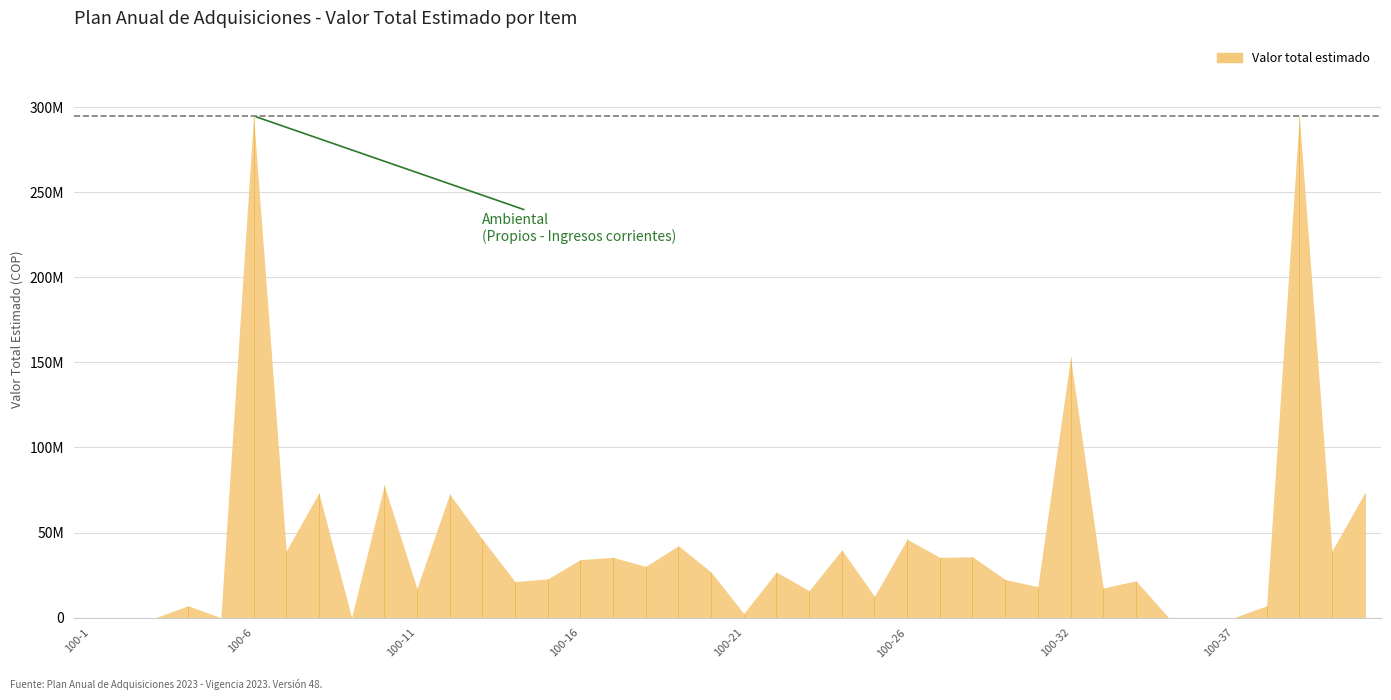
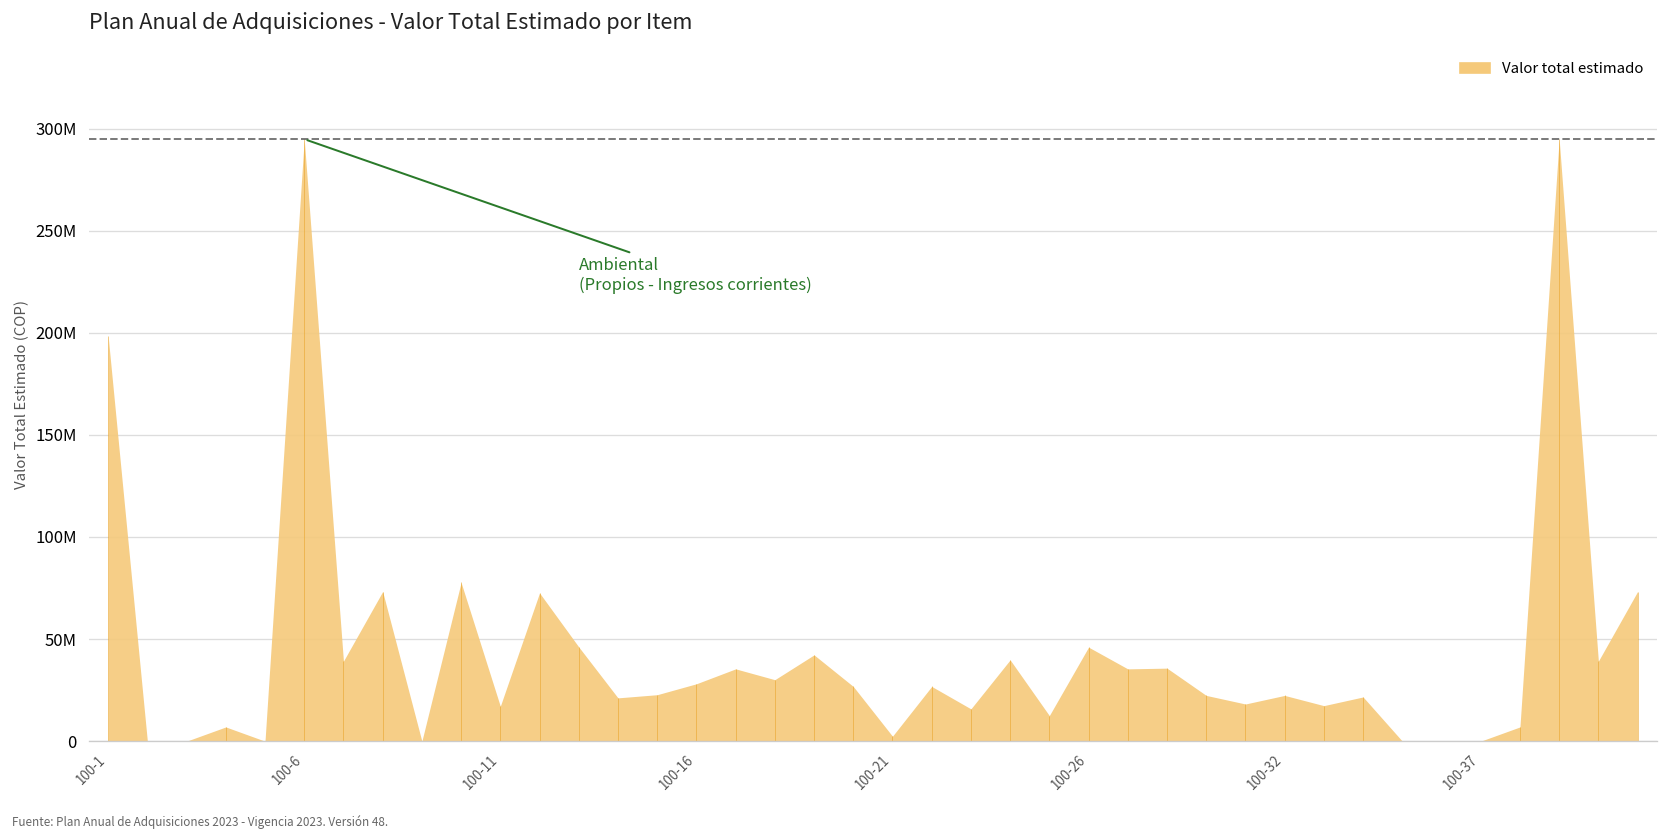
  {
-   "100-1": 0,
+   "100-1": 198000000,
    "100-6": 295000000,
    "100-11": 17000000,
-   "100-16": 34000000,
+   "100-16": 28000000,
    "100-21": 2000000,
    "100-26": 46000000,
-   "100-32": 153000000,
+   "100-32": 22000000,
    "100-37": 0
  }
